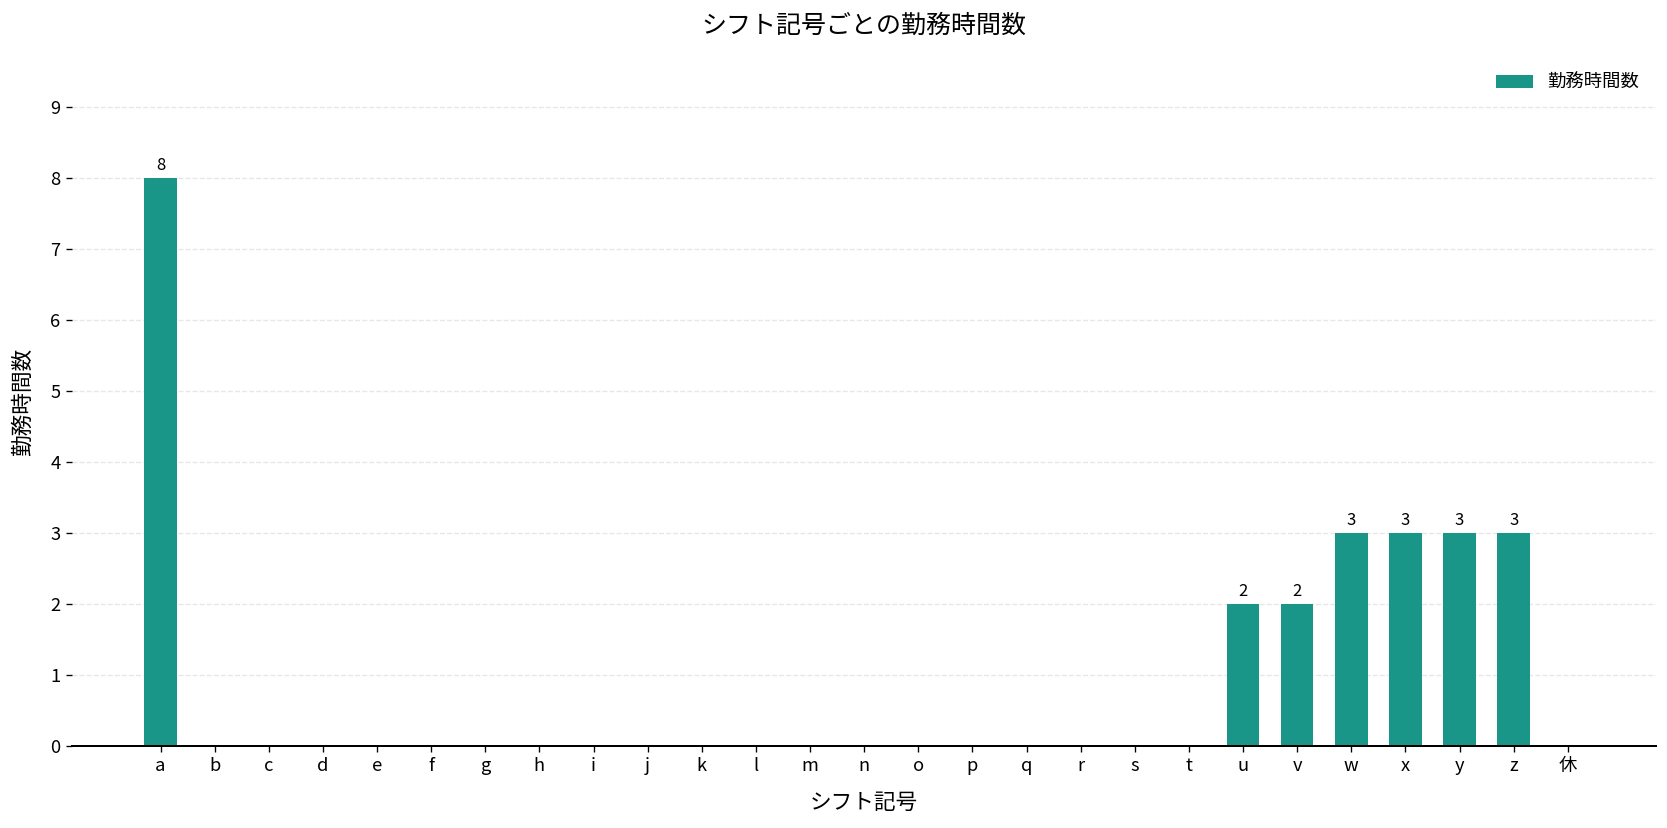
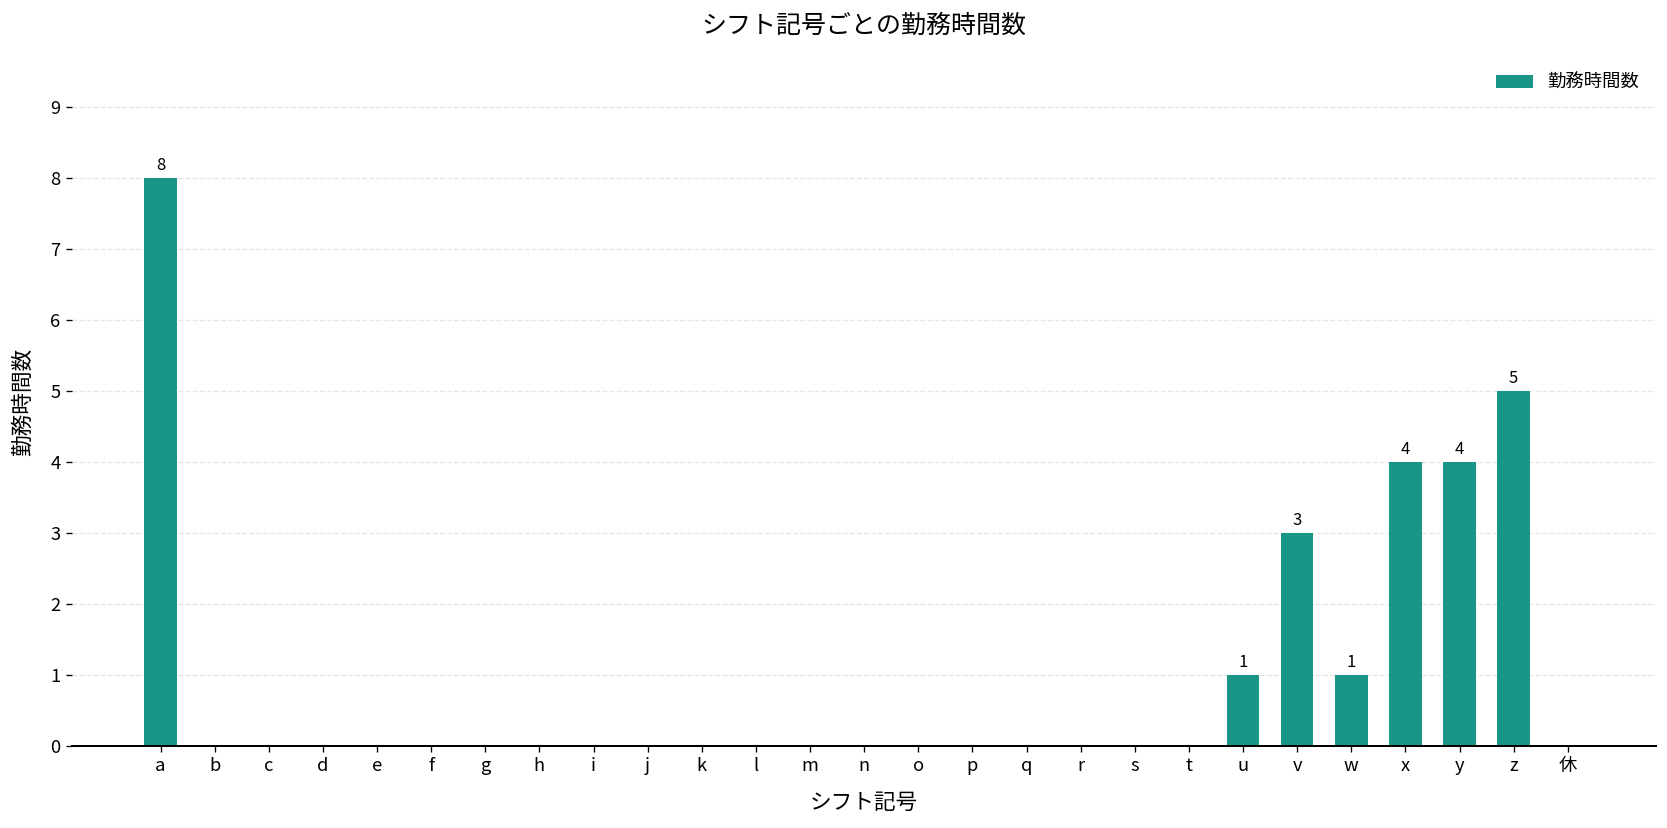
  {
    "a": 8,
-   "u": 2,
-   "v": 2,
-   "w": 3,
-   "x": 3,
-   "y": 3,
-   "z": 3
+   "u": 1,
+   "v": 3,
+   "w": 1,
+   "x": 4,
+   "y": 4,
+   "z": 5
  }
